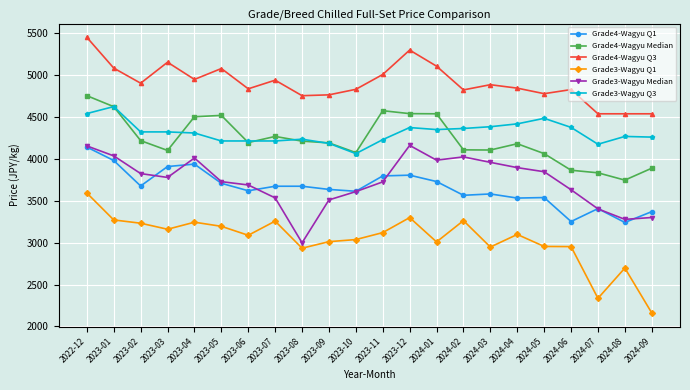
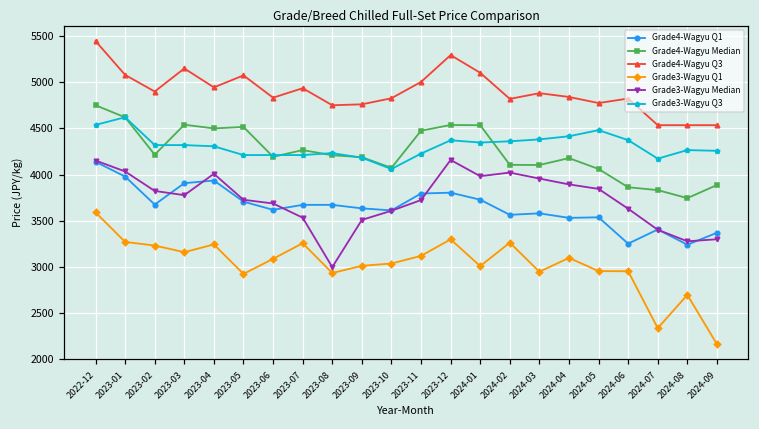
  {
    "Grade4-Wagyu Median": {
      "2022-12": 4800,
      "2023-02": 4200,
-     "2023-03": 4100,
+     "2023-03": 4500,
      "2023-04": 4500,
      "2023-05": 4500,
      "2023-07": 4300,
-     "2023-11": 4600,
+     "2023-11": 4500,
      "2023-12": 4500,
      "2024-01": 4500,
      "2024-02": 4100,
      "2024-03": 4100,
      "2024-04": 4200,
      "2024-05": 4100,
      "2024-06": 3900,
      "2024-07": 3800,
      "2024-08": 3700,
      "2024-09": 3900
    },
    "Grade4-Wagyu Q3": {
      "2022-12": 5400,
      "2023-01": 5100,
      "2023-02": 4900,
      "2023-03": 5200,
      "2023-04": 4900,
      "2023-05": 5100,
      "2023-06": 4800,
      "2023-07": 4900,
      "2023-08": 4800,
      "2023-09": 4800,
      "2023-10": 4800,
      "2023-11": 5000,
      "2023-12": 5300,
      "2024-01": 5100,
      "2024-02": 4800,
      "2024-03": 4900,
      "2024-04": 4800,
      "2024-05": 4800,
      "2024-07": 4500,
      "2024-08": 4500,
      "2024-09": 4500
    },
    "Grade3-Wagyu Q1": {
      "2022-12": 3600,
      "2023-01": 3300,
      "2023-02": 3200,
      "2023-03": 3200,
      "2023-04": 3200,
-     "2023-05": 3200,
+     "2023-05": 2900,
      "2023-06": 3100,
      "2023-07": 3300,
      "2023-08": 2900,
      "2023-09": 3000,
      "2023-10": 3000,
      "2023-11": 3100,
      "2023-12": 3300,
      "2024-01": 3000,
      "2024-02": 3300,
      "2024-03": 2900,
      "2024-04": 3100,
      "2024-05": 3000,
      "2024-06": 3000,
      "2024-07": 2300,
      "2024-08": 2700,
      "2024-09": 2200
    },
    "Grade3-Wagyu Median": {
      "2023-01": 4000,
      "2023-02": 3800,
      "2023-03": 3800,
      "2023-04": 4000,
      "2023-06": 3700,
      "2023-07": 3500,
      "2023-08": 3000,
      "2023-09": 3500,
      "2023-11": 3700,
      "2023-12": 4200,
      "2024-01": 4000,
      "2024-02": 4000,
      "2024-03": 4000,
      "2024-04": 3900,
      "2024-05": 3800,
      "2024-06": 3600,
      "2024-08": 3300,
      "2024-09": 3300
    }
  }
